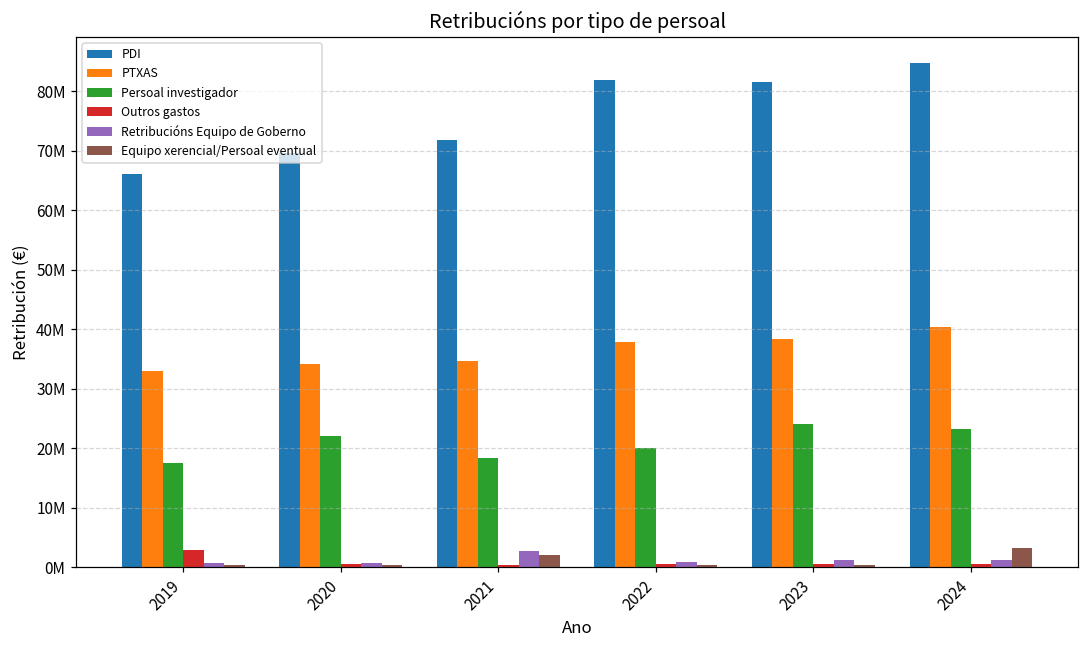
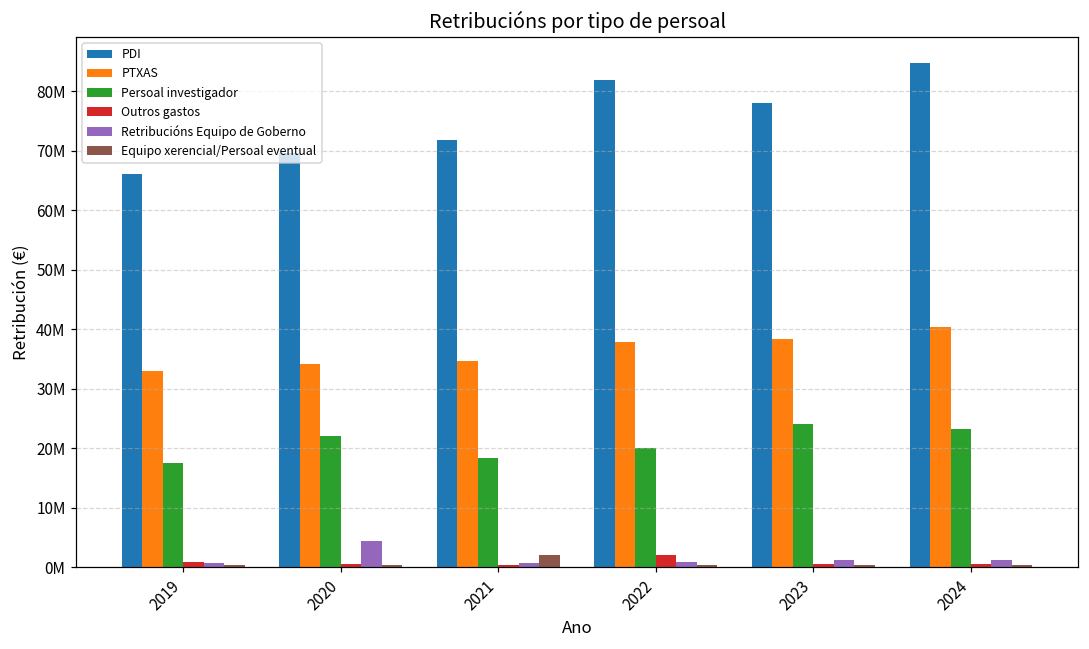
  {
    "PDI": {
      "2019": 66000000,
      "2020": 70000000,
      "2021": 72000000,
      "2022": 82000000,
-     "2023": 82000000,
+     "2023": 78000000,
      "2024": 85000000
    },
    "PTXAS": {
      "2019": 33000000,
      "2020": 34000000,
      "2021": 35000000,
      "2022": 38000000,
      "2023": 38000000,
      "2024": 40000000
    },
    "Persoal investigador": {
      "2019": 18000000,
      "2020": 22000000,
      "2021": 18000000,
      "2022": 20000000,
      "2023": 24000000,
      "2024": 23000000
    },
    "Outros gastos": {
-     "2019": 3000000,
+     "2019": 1000000,
      "2020": 1000000,
      "2021": 0,
-     "2022": 1000000,
+     "2022": 2000000,
      "2023": 1000000,
      "2024": 1000000
    },
    "Retribucións Equipo de Goberno": {
      "2019": 1000000,
-     "2020": 1000000,
-     "2021": 3000000,
+     "2020": 4000000,
+     "2021": 1000000,
      "2022": 1000000,
      "2023": 1000000,
      "2024": 1000000
    },
    "Equipo xerencial/Persoal eventual": {
      "2021": 2000000,
      "2022": 0,
      "2023": 0,
-     "2024": 3000000
+     "2024": 0
    }
  }
